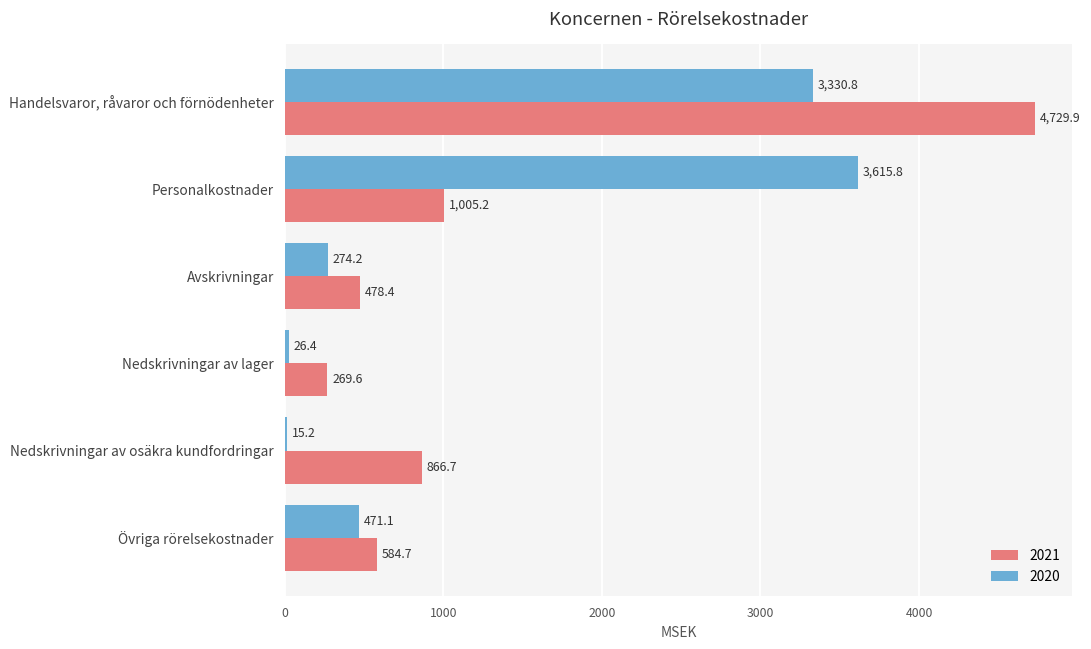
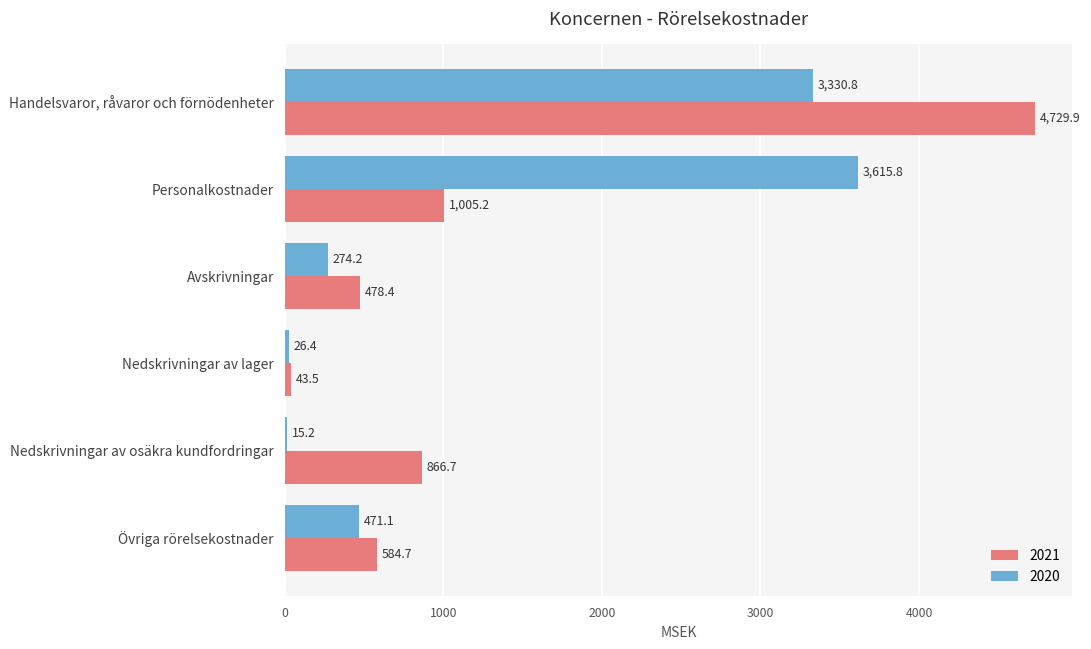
  {
    "2021": {
      "Handelsvaror, råvaror och förnödenheter": "4,729.9",
      "Personalkostnader": "1,005.2",
      "Avskrivningar": "478.4",
-     "Nedskrivningar av lager": "269.6",
+     "Nedskrivningar av lager": "43.5",
      "Nedskrivningar av osäkra kundfordringar": "866.7",
      "Övriga rörelsekostnader": "584.7"
    },
    "2020": {
      "Handelsvaror, råvaror och förnödenheter": "3,330.8",
      "Personalkostnader": "3,615.8",
      "Avskrivningar": "274.2",
      "Nedskrivningar av lager": "26.4",
      "Nedskrivningar av osäkra kundfordringar": "15.2",
      "Övriga rörelsekostnader": "471.1"
    }
  }
